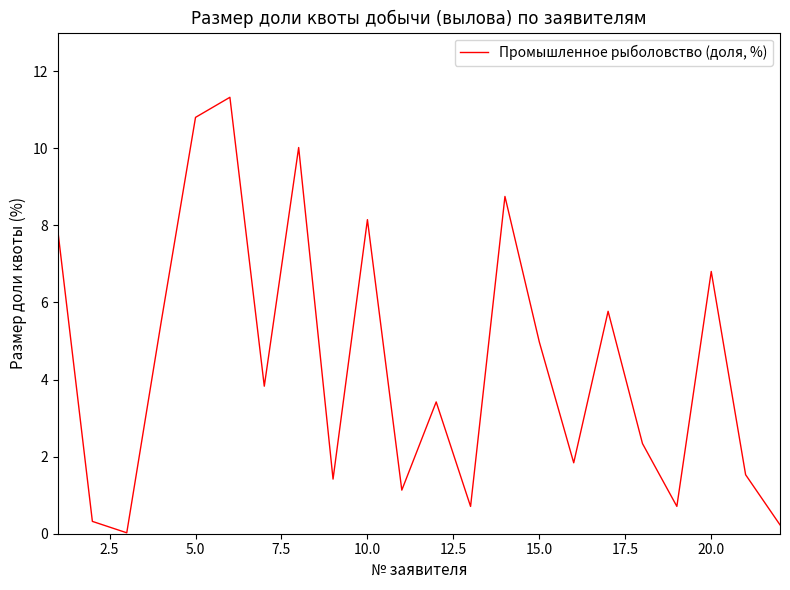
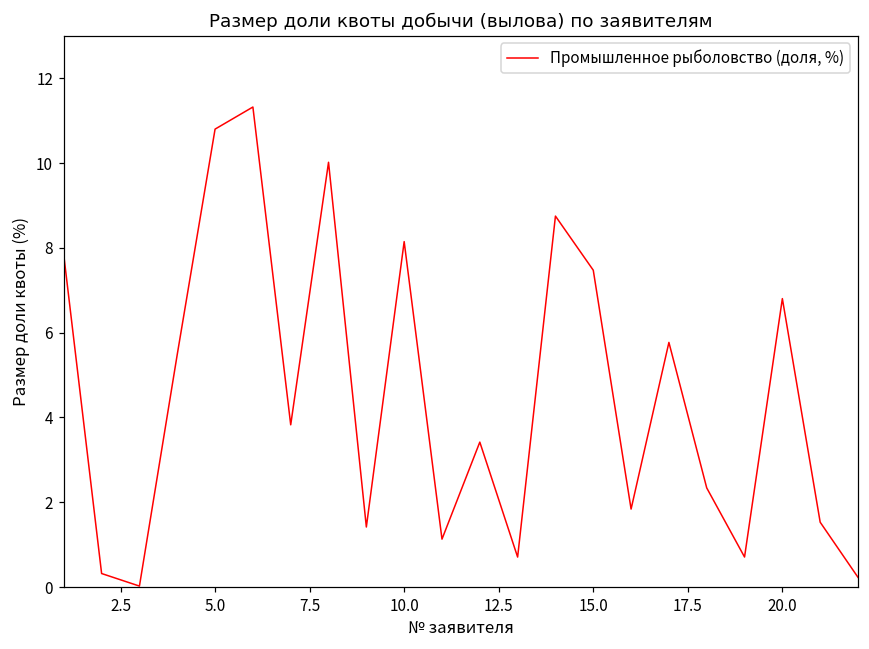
  {
    "5.0": 10.8,
    "10.0": 8.1,
-   "15.0": 5.0,
+   "15.0": 7.5,
    "20.0": 6.8
  }
